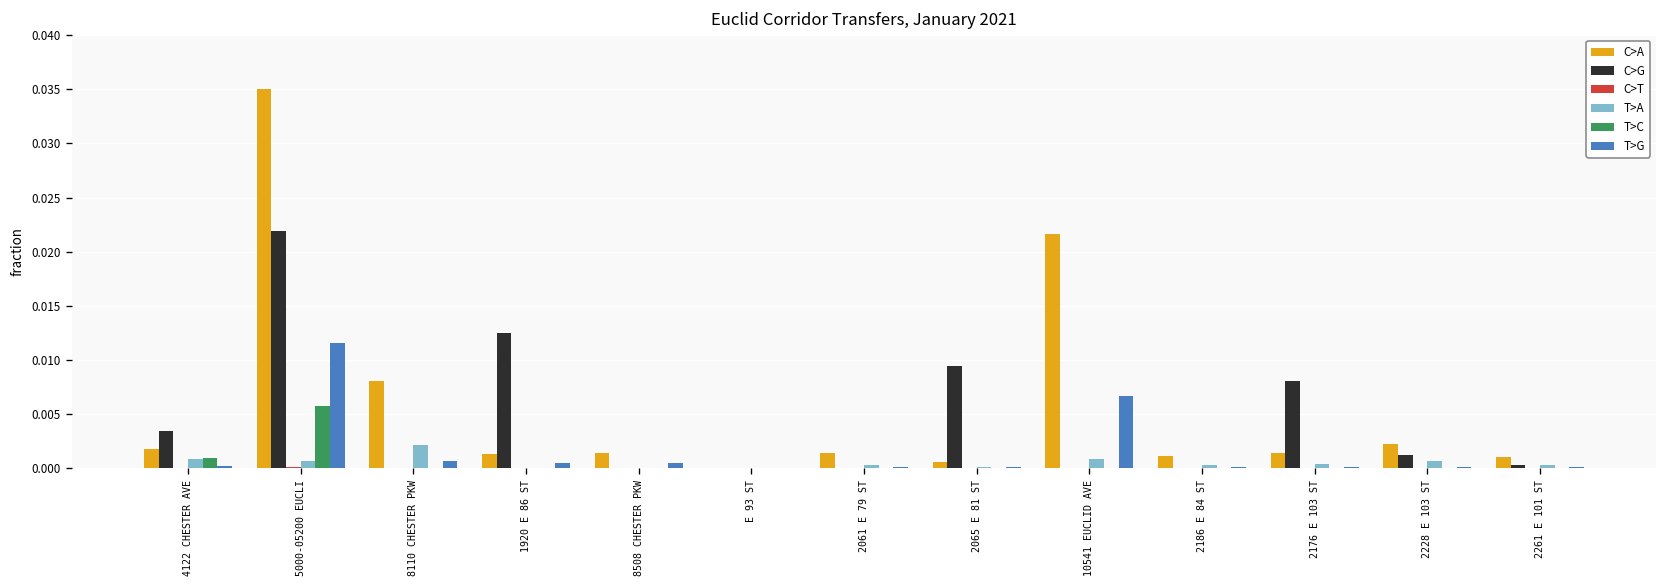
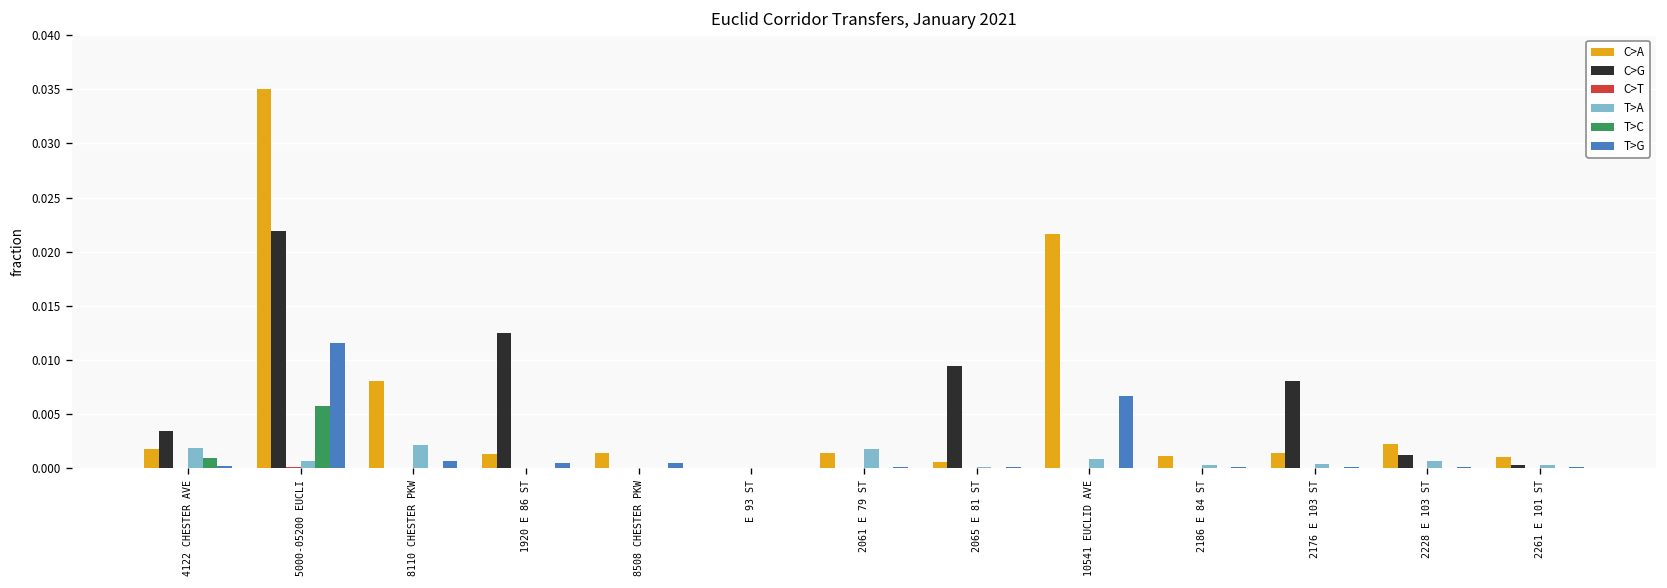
  {
    "C>A": {
      "4122 CHESTER AVE": 0.002,
      "5000-05200 EUCLI": 0.035,
      "8110 CHESTER PKW": 0.008,
      "1920 E 86 ST": 0.001,
      "8508 CHESTER PKW": 0.001,
      "E 93 ST": 0.000,
      "2061 E 79 ST": 0.001,
      "2065 E 81 ST": 0.001,
      "10541 EUCLID AVE": 0.022,
      "2186 E 84 ST": 0.001,
      "2176 E 103 ST": 0.001,
      "2228 E 103 ST": 0.002,
      "2261 E 101 ST": 0.001
    },
    "C>G": {
      "4122 CHESTER AVE": 0.003,
      "5000-05200 EUCLI": 0.022,
      "8110 CHESTER PKW": 0.000,
      "1920 E 86 ST": 0.012,
      "8508 CHESTER PKW": 0.000,
      "E 93 ST": 0.000,
      "2061 E 79 ST": 0.000,
      "2065 E 81 ST": 0.009,
      "10541 EUCLID AVE": 0.000,
      "2186 E 84 ST": 0.000,
      "2176 E 103 ST": 0.008,
      "2228 E 103 ST": 0.001,
      "2261 E 101 ST": 0.000
    },
    "C>T": {
      "4122 CHESTER AVE": 0.000,
      "8110 CHESTER PKW": 0.000,
      "1920 E 86 ST": 0.000,
      "8508 CHESTER PKW": 0.000,
      "E 93 ST": 0.000,
      "2061 E 79 ST": 0.000,
      "2065 E 81 ST": 0.000,
      "10541 EUCLID AVE": 0.000,
      "2186 E 84 ST": 0.000,
      "2176 E 103 ST": 0.000,
      "2228 E 103 ST": 0.000,
      "2261 E 101 ST": 0.000
    },
    "T>A": {
-     "4122 CHESTER AVE": 0.001,
+     "4122 CHESTER AVE": 0.002,
      "5000-05200 EUCLI": 0.001,
      "8110 CHESTER PKW": 0.002,
      "1920 E 86 ST": 0.000,
      "8508 CHESTER PKW": 0.000,
      "E 93 ST": 0.000,
-     "2061 E 79 ST": 0.000,
+     "2061 E 79 ST": 0.002,
      "10541 EUCLID AVE": 0.001,
      "2186 E 84 ST": 0.000,
      "2176 E 103 ST": 0.000,
      "2228 E 103 ST": 0.001,
      "2261 E 101 ST": 0.000
    },
    "T>C": {
      "4122 CHESTER AVE": 0.001,
      "5000-05200 EUCLI": 0.006,
      "8110 CHESTER PKW": 0.000,
      "1920 E 86 ST": 0.000,
      "8508 CHESTER PKW": 0.000,
      "E 93 ST": 0.000,
      "2061 E 79 ST": 0.000,
      "2065 E 81 ST": 0.000,
      "10541 EUCLID AVE": 0.000,
      "2186 E 84 ST": 0.000,
      "2176 E 103 ST": 0.000,
      "2228 E 103 ST": 0.000,
      "2261 E 101 ST": 0.000
    },
    "T>G": {
      "5000-05200 EUCLI": 0.012,
      "8110 CHESTER PKW": 0.001,
      "1920 E 86 ST": 0.000,
      "8508 CHESTER PKW": 0.001,
      "E 93 ST": 0.000,
      "10541 EUCLID AVE": 0.007
    }
  }
